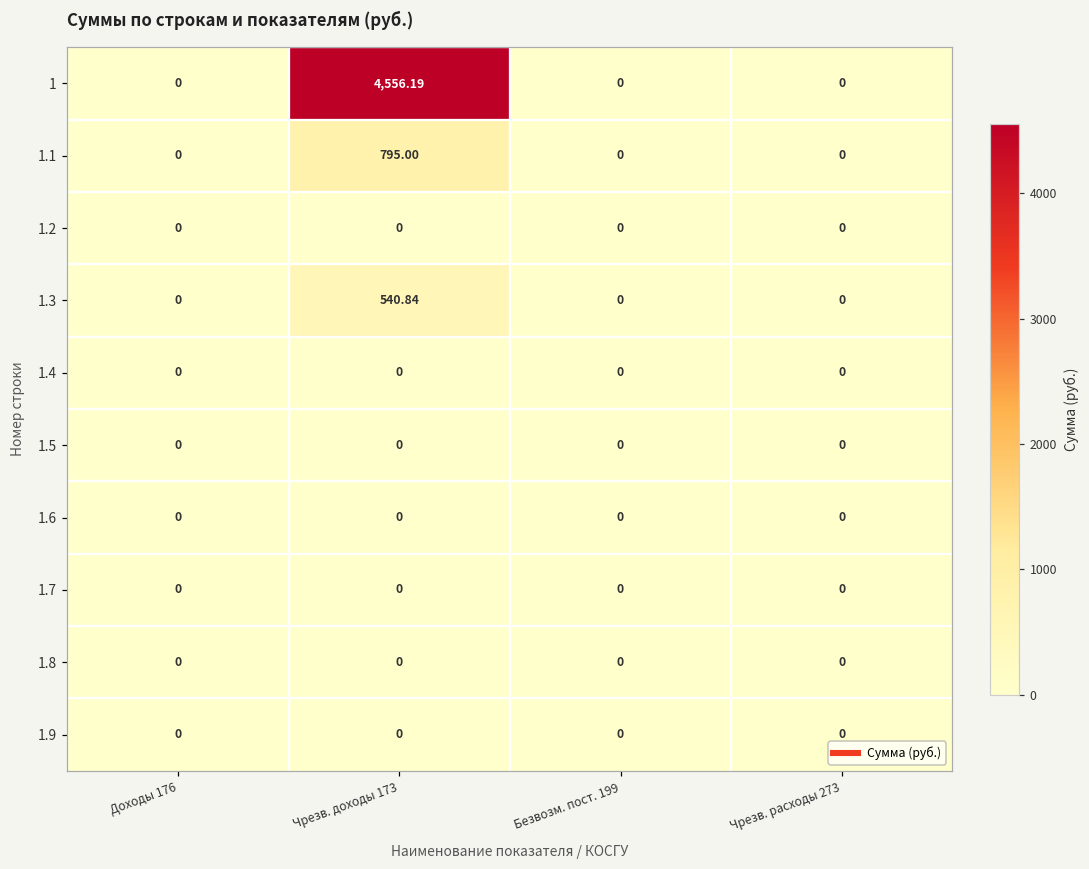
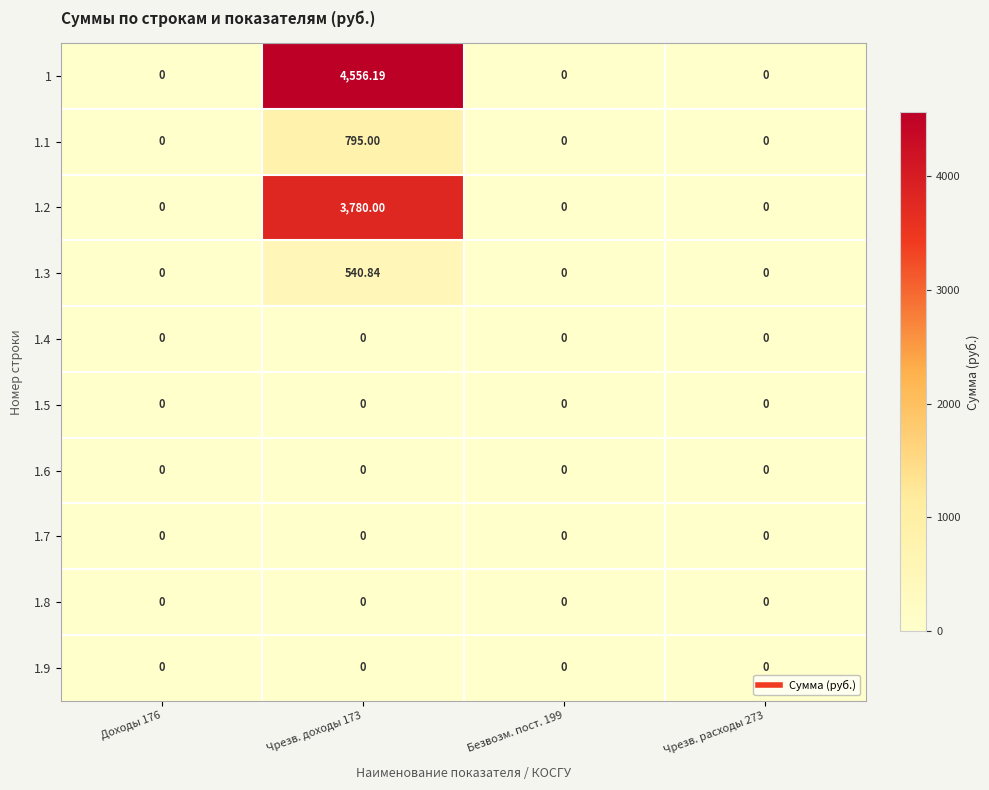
  {
    "1": {
      "Доходы 176": "0",
      "Чрезв. доходы 173": "4,556.19",
      "Безвозм. пост. 199": "0",
      "Чрезв. расходы 273": "0"
    },
    "1.1": {
      "Доходы 176": "0",
      "Чрезв. доходы 173": "795.00",
      "Безвозм. пост. 199": "0",
      "Чрезв. расходы 273": "0"
    },
    "1.2": {
      "Доходы 176": "0",
-     "Чрезв. доходы 173": "0",
+     "Чрезв. доходы 173": "3,780.00",
      "Безвозм. пост. 199": "0",
      "Чрезв. расходы 273": "0"
    },
    "1.3": {
      "Доходы 176": "0",
      "Чрезв. доходы 173": "540.84",
      "Безвозм. пост. 199": "0",
      "Чрезв. расходы 273": "0"
    },
    "1.4": {
      "Доходы 176": "0",
      "Чрезв. доходы 173": "0",
      "Безвозм. пост. 199": "0",
      "Чрезв. расходы 273": "0"
    },
    "1.5": {
      "Доходы 176": "0",
      "Чрезв. доходы 173": "0",
      "Безвозм. пост. 199": "0",
      "Чрезв. расходы 273": "0"
    },
    "1.6": {
      "Доходы 176": "0",
      "Чрезв. доходы 173": "0",
      "Безвозм. пост. 199": "0",
      "Чрезв. расходы 273": "0"
    },
    "1.7": {
      "Доходы 176": "0",
      "Чрезв. доходы 173": "0",
      "Безвозм. пост. 199": "0",
      "Чрезв. расходы 273": "0"
    },
    "1.8": {
      "Доходы 176": "0",
      "Чрезв. доходы 173": "0",
      "Безвозм. пост. 199": "0",
      "Чрезв. расходы 273": "0"
    },
    "1.9": {
      "Доходы 176": "0",
      "Чрезв. доходы 173": "0",
      "Безвозм. пост. 199": "0",
      "Чрезв. расходы 273": "0"
    }
  }
